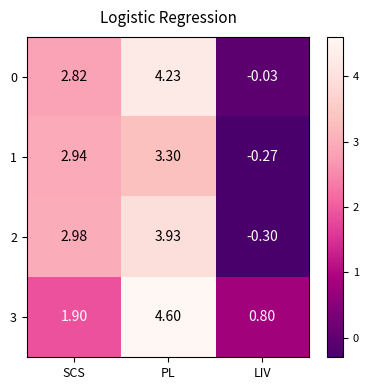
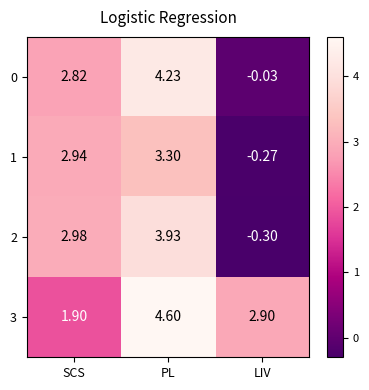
  {
    "0": {
      "SCS": 2.82,
      "PL": 4.23,
      "LIV": -0.03
    },
    "1": {
      "SCS": 2.94,
      "PL": 3.30,
      "LIV": -0.27
    },
    "2": {
      "SCS": 2.98,
      "PL": 3.93,
      "LIV": -0.30
    },
    "3": {
      "SCS": 1.90,
      "PL": 4.60,
-     "LIV": 0.80
+     "LIV": 2.90
    }
  }
